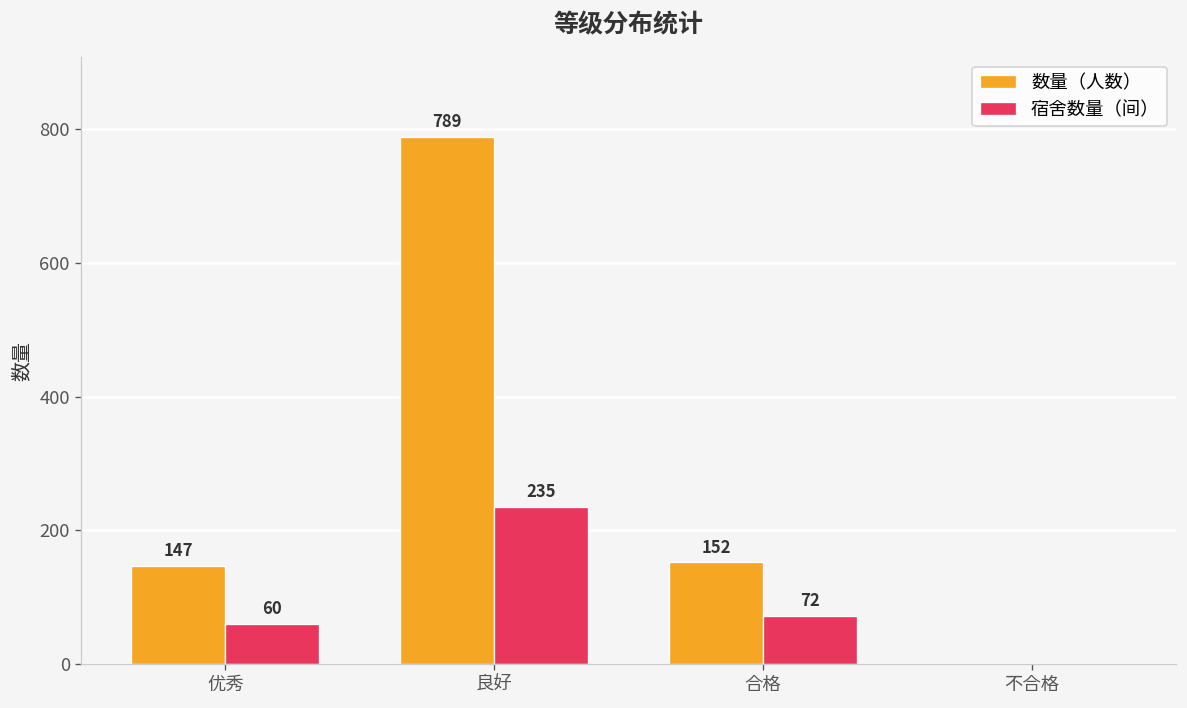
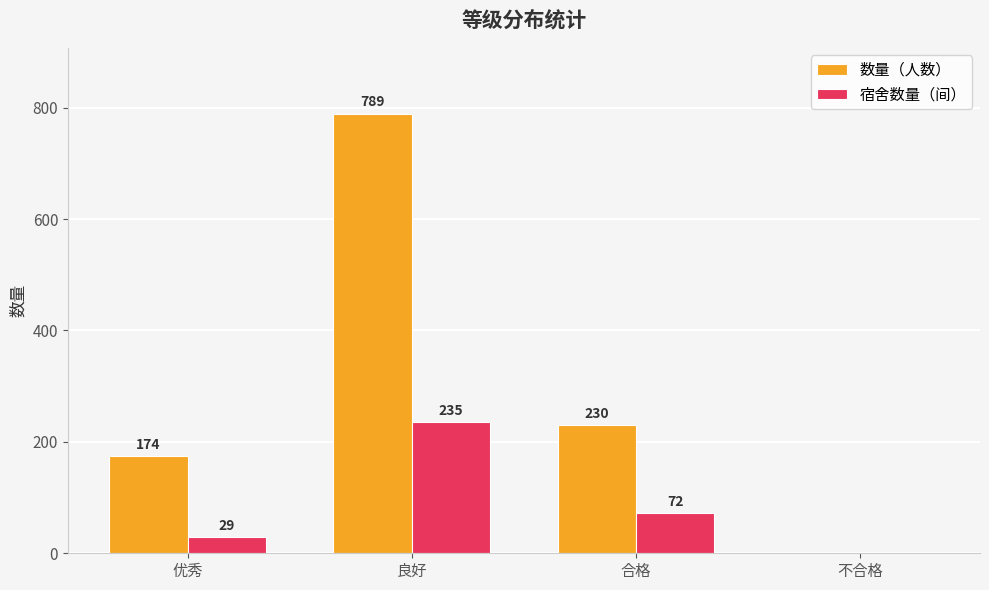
  {
    "数量（人数）": {
-     "优秀": 147,
+     "优秀": 174,
      "良好": 789,
-     "合格": 152
+     "合格": 230
    },
    "宿舍数量（间）": {
-     "优秀": 60,
+     "优秀": 29,
      "良好": 235,
      "合格": 72
    }
  }
